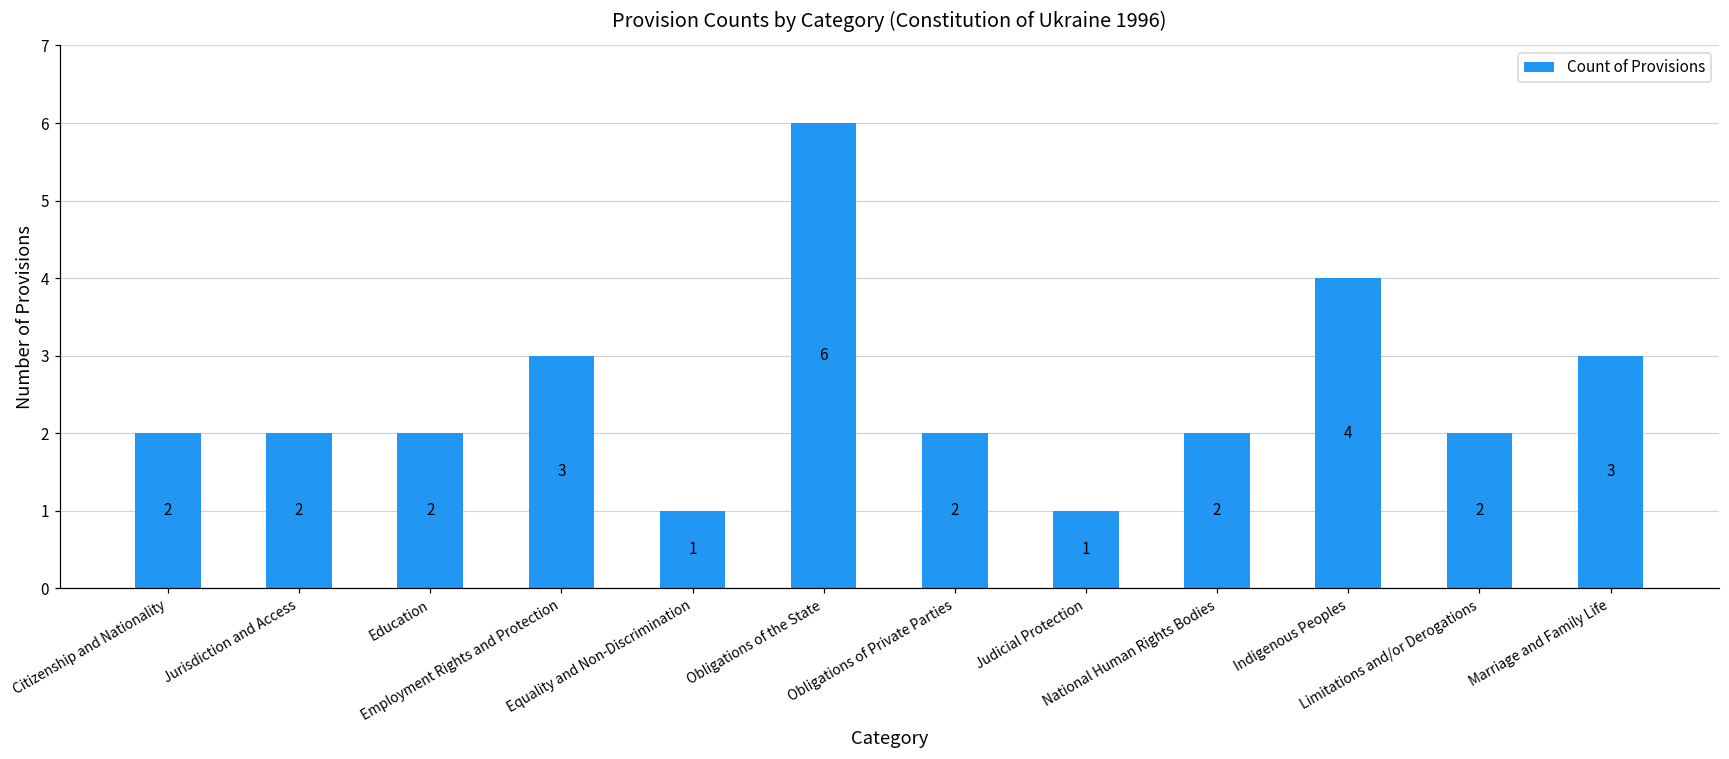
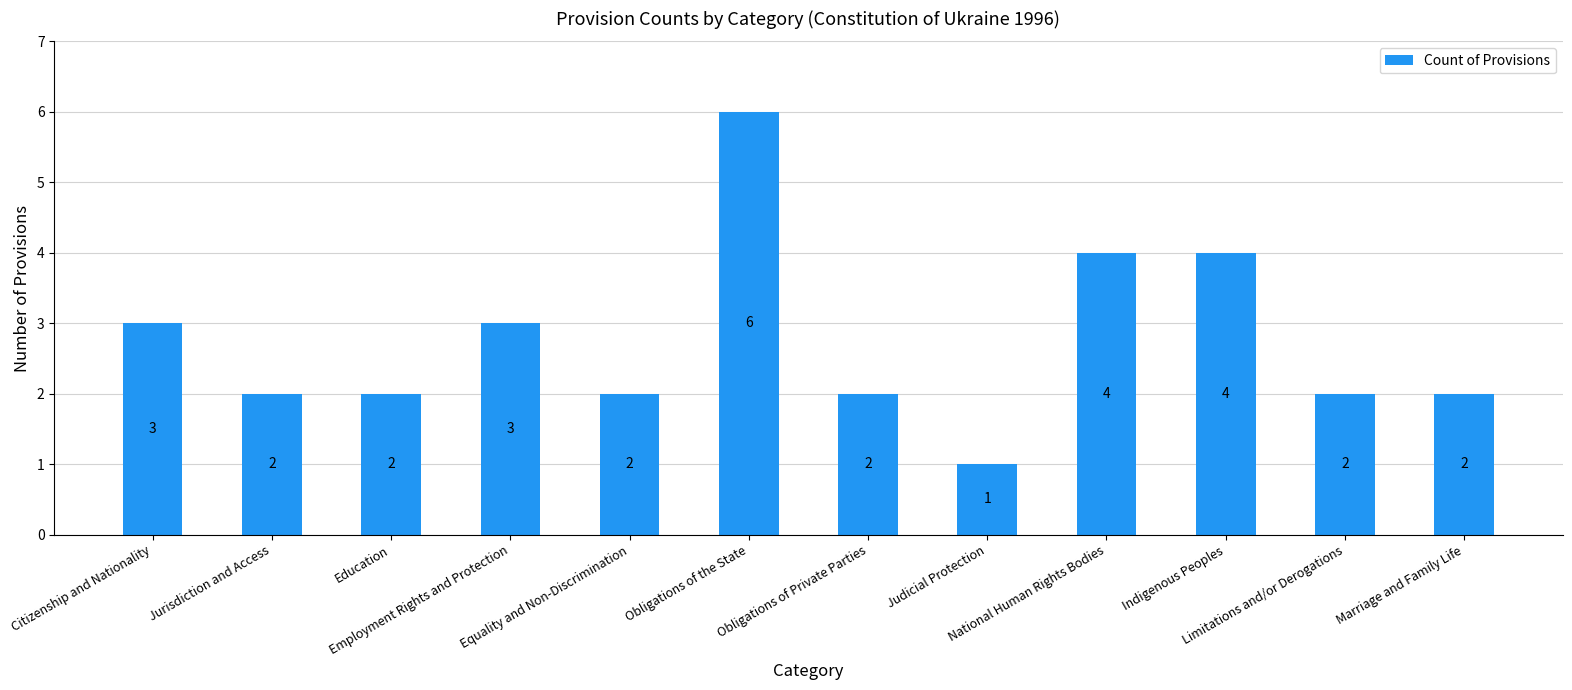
  {
-   "Citizenship and Nationality": 2,
+   "Citizenship and Nationality": 3,
    "Jurisdiction and Access": 2,
    "Education": 2,
    "Employment Rights and Protection": 3,
-   "Equality and Non-Discrimination": 1,
+   "Equality and Non-Discrimination": 2,
    "Obligations of the State": 6,
    "Obligations of Private Parties": 2,
    "Judicial Protection": 1,
-   "National Human Rights Bodies": 2,
+   "National Human Rights Bodies": 4,
    "Indigenous Peoples": 4,
    "Limitations and/or Derogations": 2,
-   "Marriage and Family Life": 3
+   "Marriage and Family Life": 2
  }
